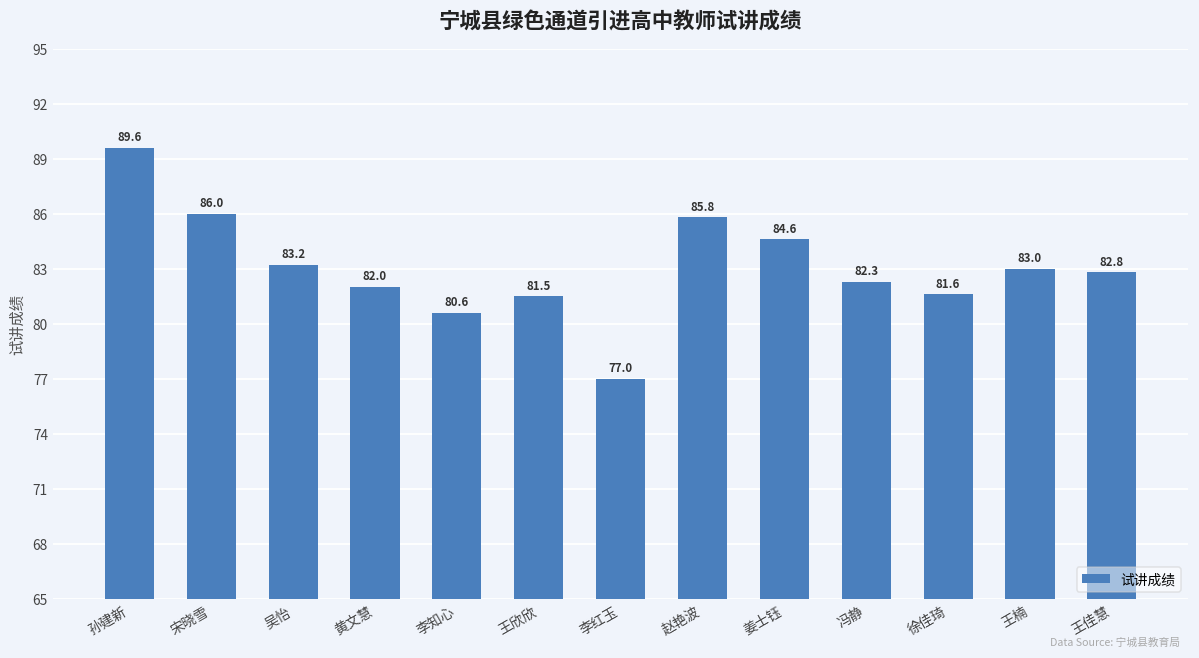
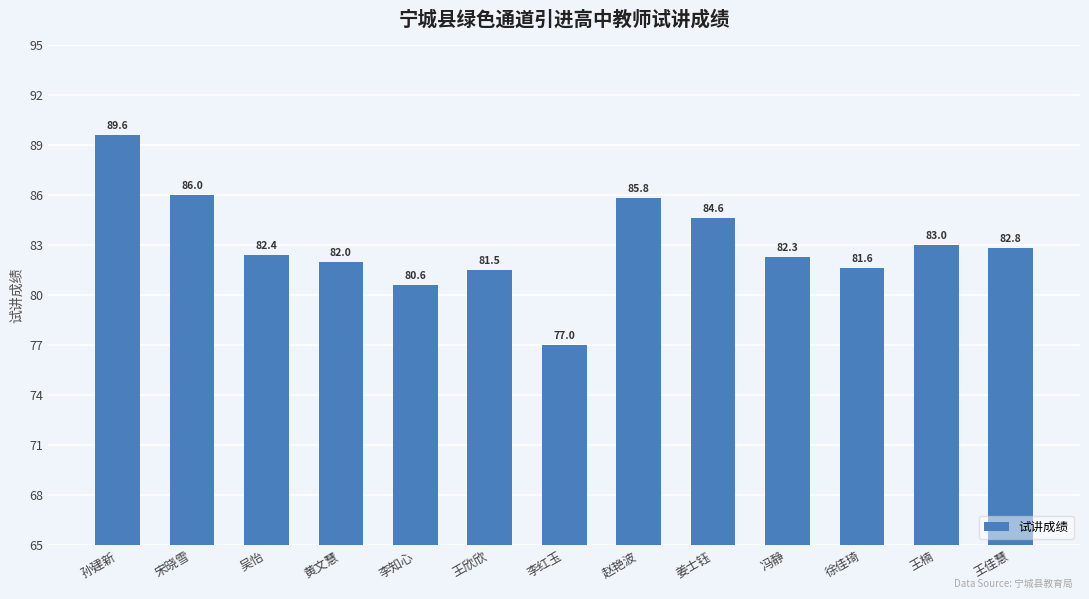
  {
    "孙建新": 89.6,
    "宋晓雪": 86.0,
-   "吴怡": 83.2,
+   "吴怡": 82.4,
    "黄文慧": 82.0,
    "李知心": 80.6,
    "王欣欣": 81.5,
    "李红玉": 77.0,
    "赵艳波": 85.8,
    "姜士钰": 84.6,
    "冯静": 82.3,
    "徐佳琦": 81.6,
    "王楠": 83.0,
    "王佳慧": 82.8
  }
